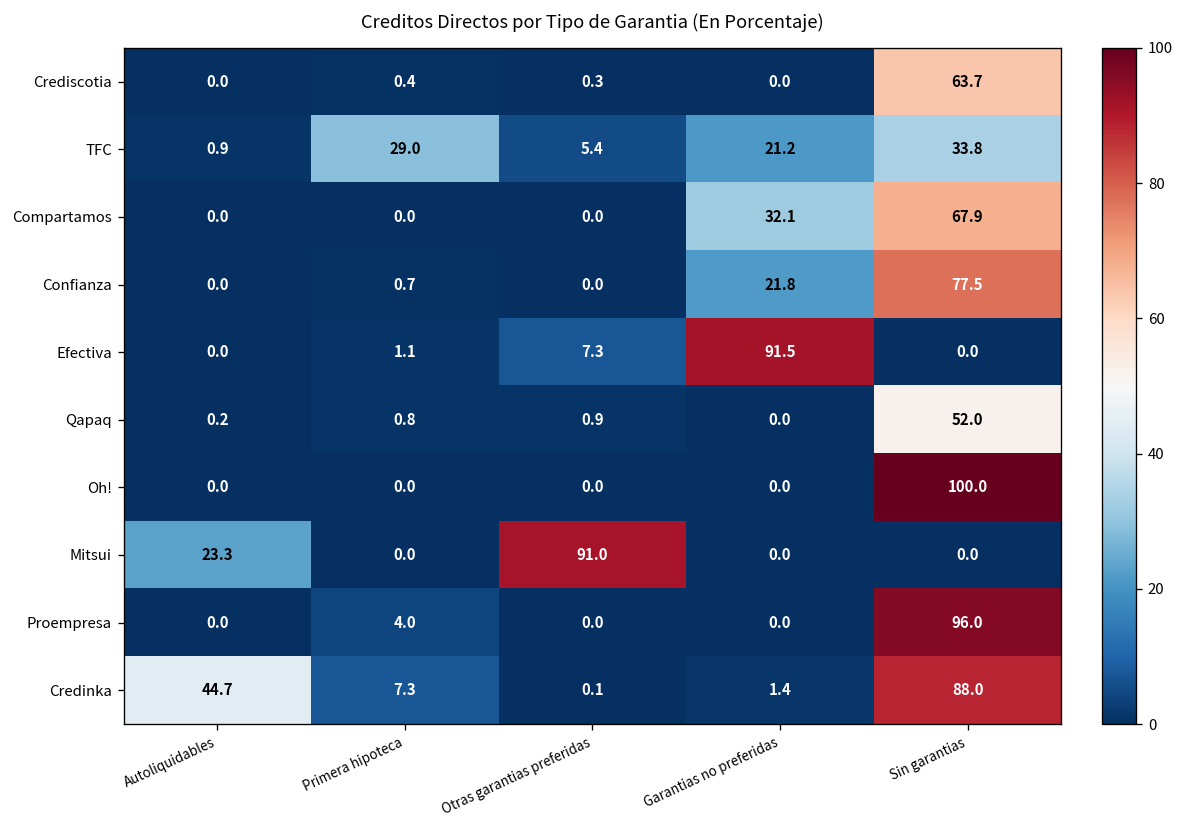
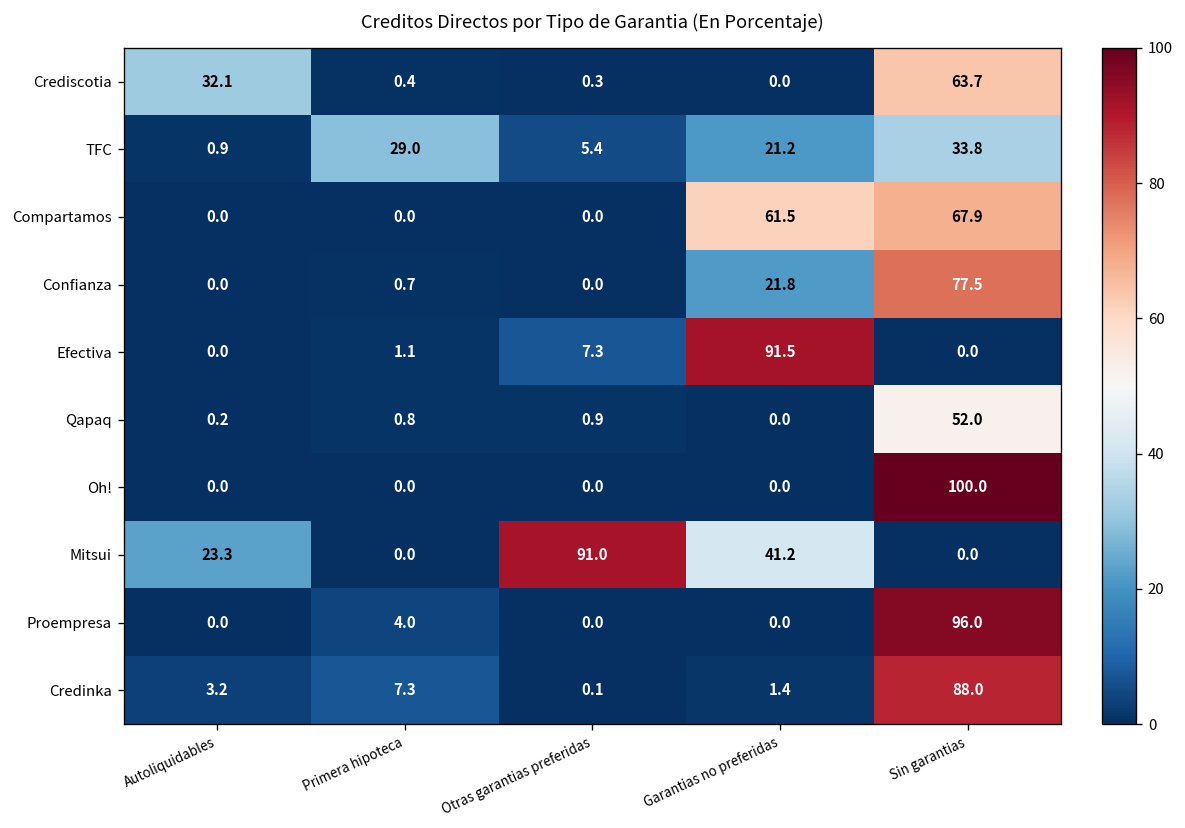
  {
    "Crediscotia": {
-     "Autoliquidables": 0.0,
+     "Autoliquidables": 32.1,
      "Primera hipoteca": 0.4,
      "Otras garantias preferidas": 0.3,
      "Garantias no preferidas": 0.0,
      "Sin garantias": 63.7
    },
    "TFC": {
      "Autoliquidables": 0.9,
      "Primera hipoteca": 29.0,
      "Otras garantias preferidas": 5.4,
      "Garantias no preferidas": 21.2,
      "Sin garantias": 33.8
    },
    "Compartamos": {
      "Autoliquidables": 0.0,
      "Primera hipoteca": 0.0,
      "Otras garantias preferidas": 0.0,
-     "Garantias no preferidas": 32.1,
+     "Garantias no preferidas": 61.5,
      "Sin garantias": 67.9
    },
    "Confianza": {
      "Autoliquidables": 0.0,
      "Primera hipoteca": 0.7,
      "Otras garantias preferidas": 0.0,
      "Garantias no preferidas": 21.8,
      "Sin garantias": 77.5
    },
    "Efectiva": {
      "Autoliquidables": 0.0,
      "Primera hipoteca": 1.1,
      "Otras garantias preferidas": 7.3,
      "Garantias no preferidas": 91.5,
      "Sin garantias": 0.0
    },
    "Qapaq": {
      "Autoliquidables": 0.2,
      "Primera hipoteca": 0.8,
      "Otras garantias preferidas": 0.9,
      "Garantias no preferidas": 0.0,
      "Sin garantias": 52.0
    },
    "Oh!": {
      "Autoliquidables": 0.0,
      "Primera hipoteca": 0.0,
      "Otras garantias preferidas": 0.0,
      "Garantias no preferidas": 0.0,
      "Sin garantias": 100.0
    },
    "Mitsui": {
      "Autoliquidables": 23.3,
      "Primera hipoteca": 0.0,
      "Otras garantias preferidas": 91.0,
-     "Garantias no preferidas": 0.0,
+     "Garantias no preferidas": 41.2,
      "Sin garantias": 0.0
    },
    "Proempresa": {
      "Autoliquidables": 0.0,
      "Primera hipoteca": 4.0,
      "Otras garantias preferidas": 0.0,
      "Garantias no preferidas": 0.0,
      "Sin garantias": 96.0
    },
    "Credinka": {
-     "Autoliquidables": 44.7,
+     "Autoliquidables": 3.2,
      "Primera hipoteca": 7.3,
      "Otras garantias preferidas": 0.1,
      "Garantias no preferidas": 1.4,
      "Sin garantias": 88.0
    }
  }
